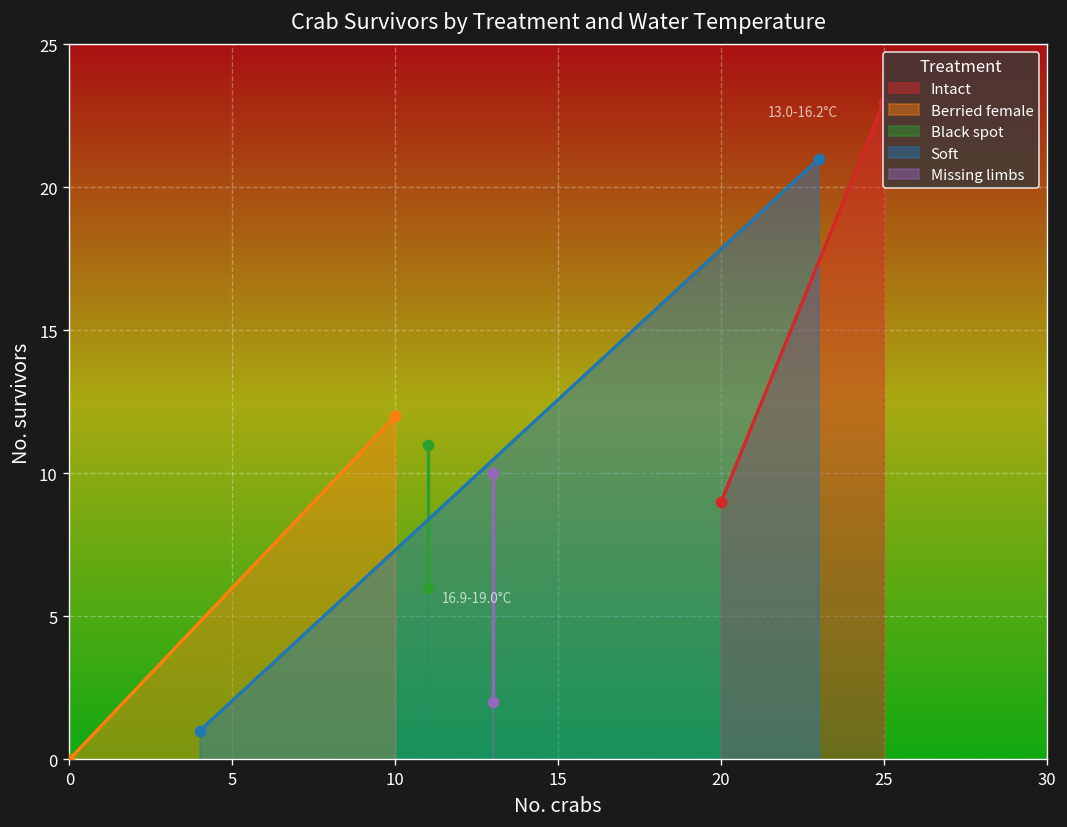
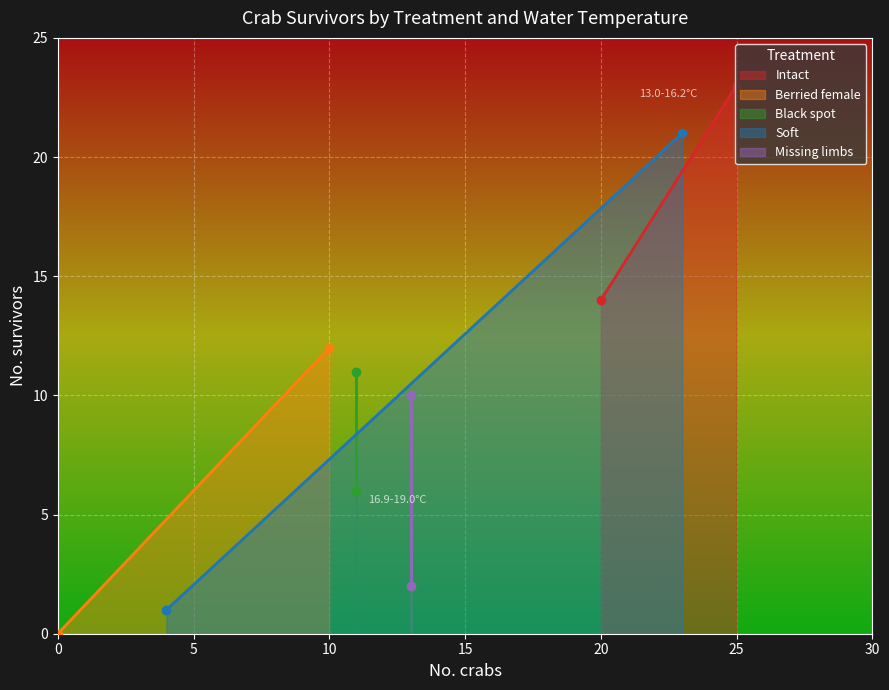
  {
    "Intact": {
-     "20": 9
+     "20": 14
    },
    "Berried female": {
      "0": 0,
      "10": 12
    }
  }
